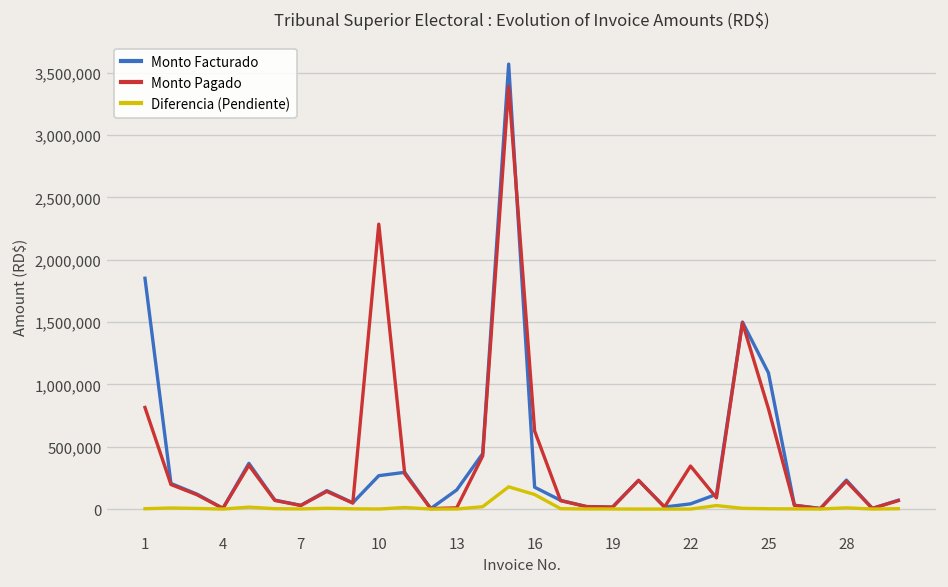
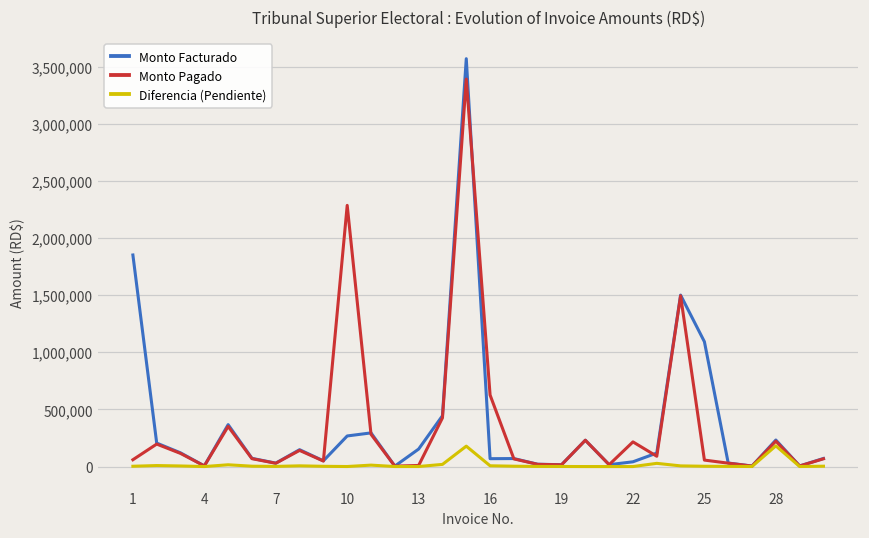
  {
    "Monto Facturado": {
      "1": "1,850,000",
      "10": "270,000",
      "13": "150,000",
-     "16": "180,000",
+     "16": "70,000",
      "22": "40,000",
      "25": "1,090,000"
    },
    "Monto Pagado": {
-     "1": "810,000",
+     "1": "60,000",
      "10": "2,290,000",
      "16": "630,000",
-     "22": "340,000",
-     "25": "800,000"
+     "22": "220,000",
+     "25": "60,000"
    },
    "Diferencia (Pendiente)": {
      "1": "0",
      "7": "0",
      "10": "0",
-     "16": "120,000",
+     "16": "10,000",
      "22": "0",
      "25": "0",
-     "28": "10,000"
+     "28": "180,000"
    }
  }
